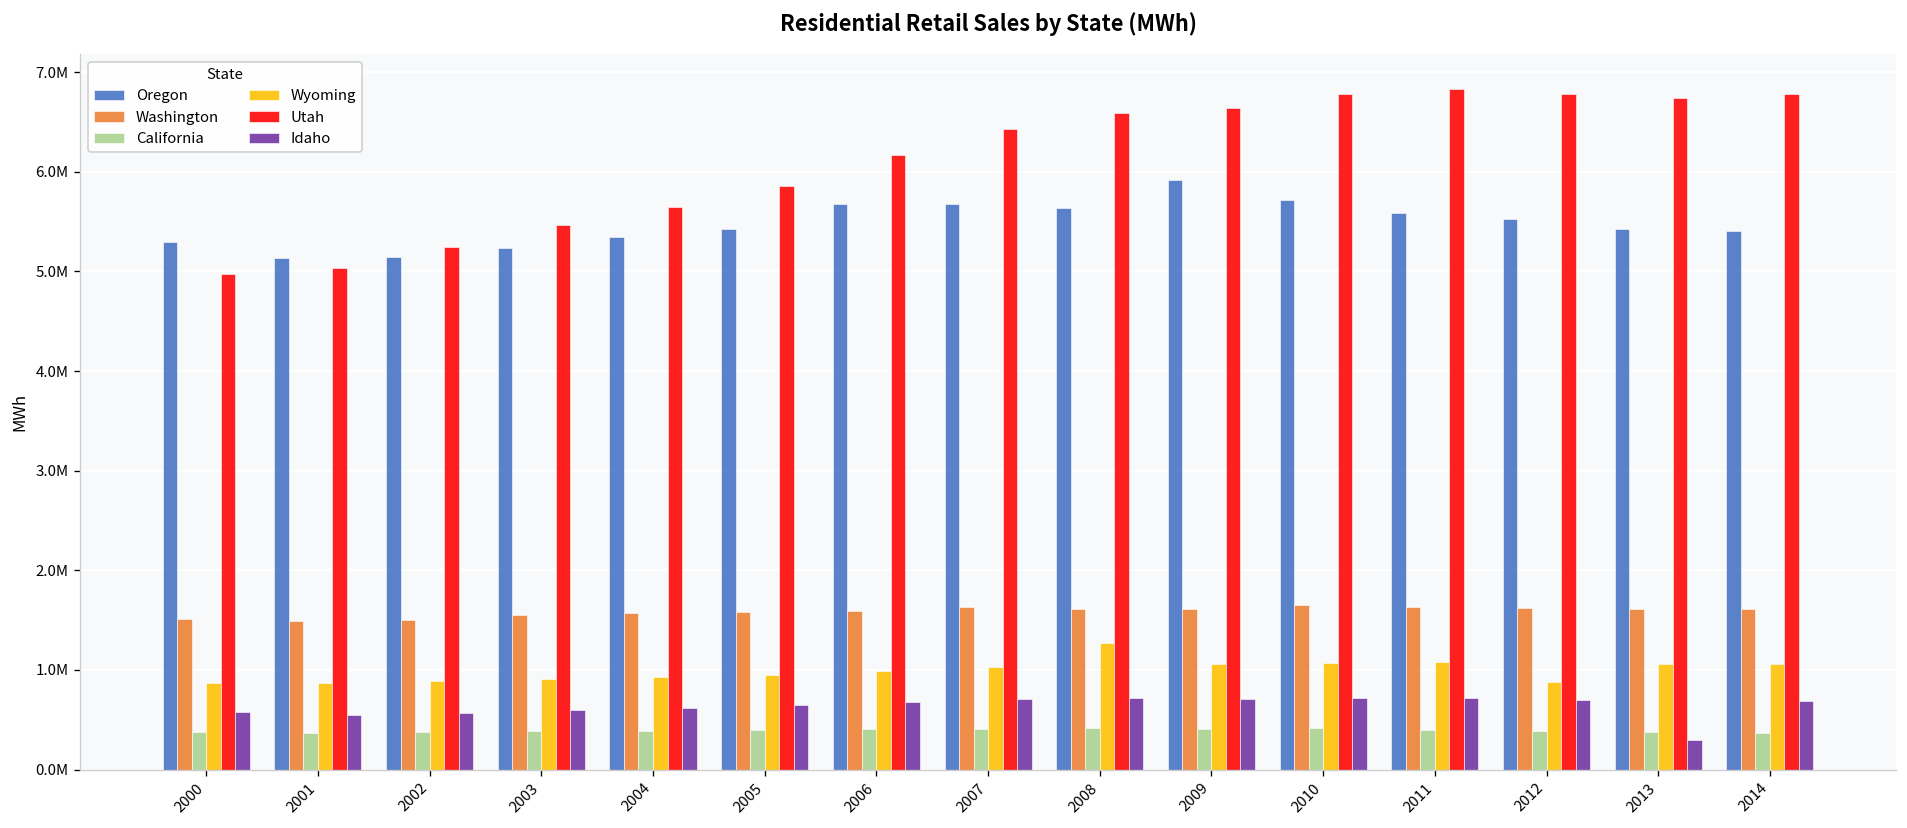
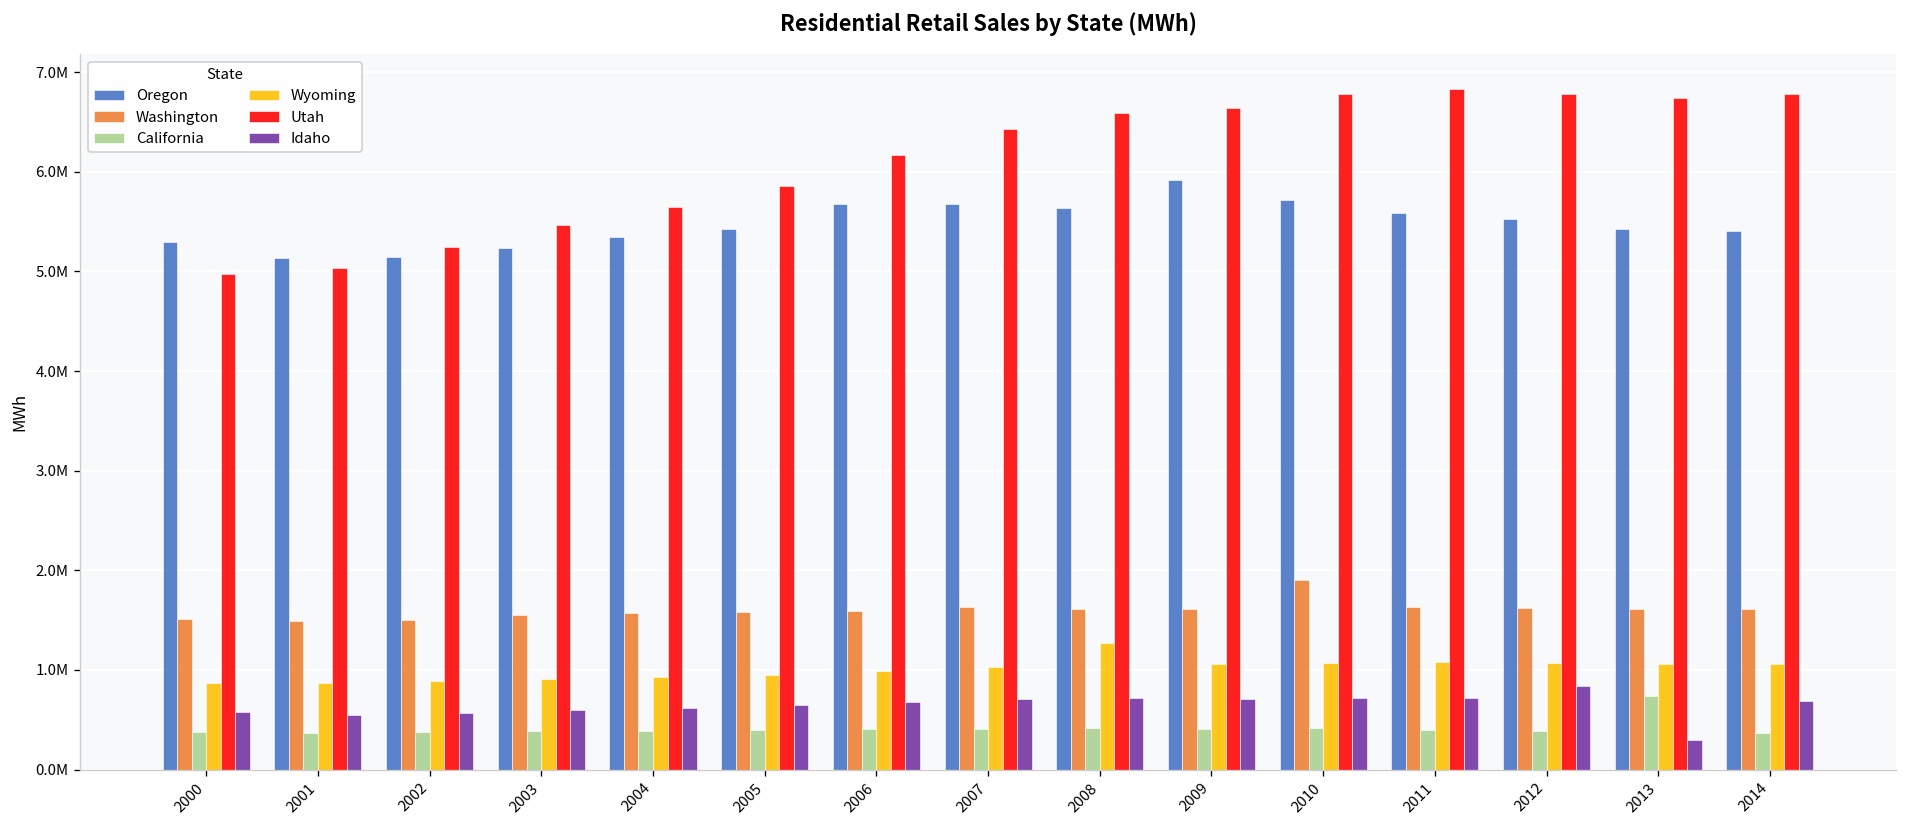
  {
    "Oregon": {
      "2000": 5300000,
      "2001": 5100000,
      "2002": 5100000,
      "2003": 5200000,
      "2004": 5300000,
      "2005": 5400000,
      "2006": 5700000,
      "2007": 5700000,
      "2008": 5600000,
      "2009": 5900000,
      "2010": 5700000,
      "2011": 5600000,
      "2012": 5500000,
      "2013": 5400000,
      "2014": 5400000
    },
    "Washington": {
      "2000": 1500000,
      "2001": 1500000,
      "2002": 1500000,
      "2003": 1500000,
      "2004": 1600000,
      "2005": 1600000,
      "2006": 1600000,
      "2007": 1600000,
      "2008": 1600000,
      "2009": 1600000,
-     "2010": 1700000,
+     "2010": 1900000,
      "2011": 1600000,
      "2012": 1600000,
      "2013": 1600000,
      "2014": 1600000
    },
    "California": {
      "2000": 400000,
      "2001": 400000,
      "2002": 400000,
      "2003": 400000,
      "2004": 400000,
      "2005": 400000,
      "2006": 400000,
      "2007": 400000,
      "2008": 400000,
      "2009": 400000,
      "2010": 400000,
      "2011": 400000,
      "2012": 400000,
-     "2013": 400000,
+     "2013": 700000,
      "2014": 400000
    },
    "Wyoming": {
      "2000": 900000,
      "2001": 900000,
      "2002": 900000,
      "2003": 900000,
      "2004": 900000,
      "2005": 1000000,
      "2006": 1000000,
      "2007": 1000000,
      "2008": 1300000,
      "2009": 1100000,
      "2010": 1100000,
      "2011": 1100000,
-     "2012": 900000,
+     "2012": 1100000,
      "2013": 1100000,
      "2014": 1100000
    },
    "Utah": {
      "2000": 5000000,
      "2001": 5000000,
      "2002": 5200000,
      "2003": 5500000,
      "2004": 5600000,
      "2005": 5900000,
      "2006": 6200000,
      "2007": 6400000,
      "2008": 6600000,
      "2009": 6600000,
      "2010": 6800000,
      "2011": 6800000,
      "2012": 6800000,
      "2013": 6700000,
      "2014": 6800000
    },
    "Idaho": {
      "2000": 600000,
      "2001": 500000,
      "2002": 600000,
      "2003": 600000,
      "2004": 600000,
      "2005": 600000,
      "2006": 700000,
      "2007": 700000,
      "2008": 700000,
      "2009": 700000,
      "2010": 700000,
      "2011": 700000,
-     "2012": 700000,
+     "2012": 800000,
      "2013": 300000,
      "2014": 700000
    }
  }
